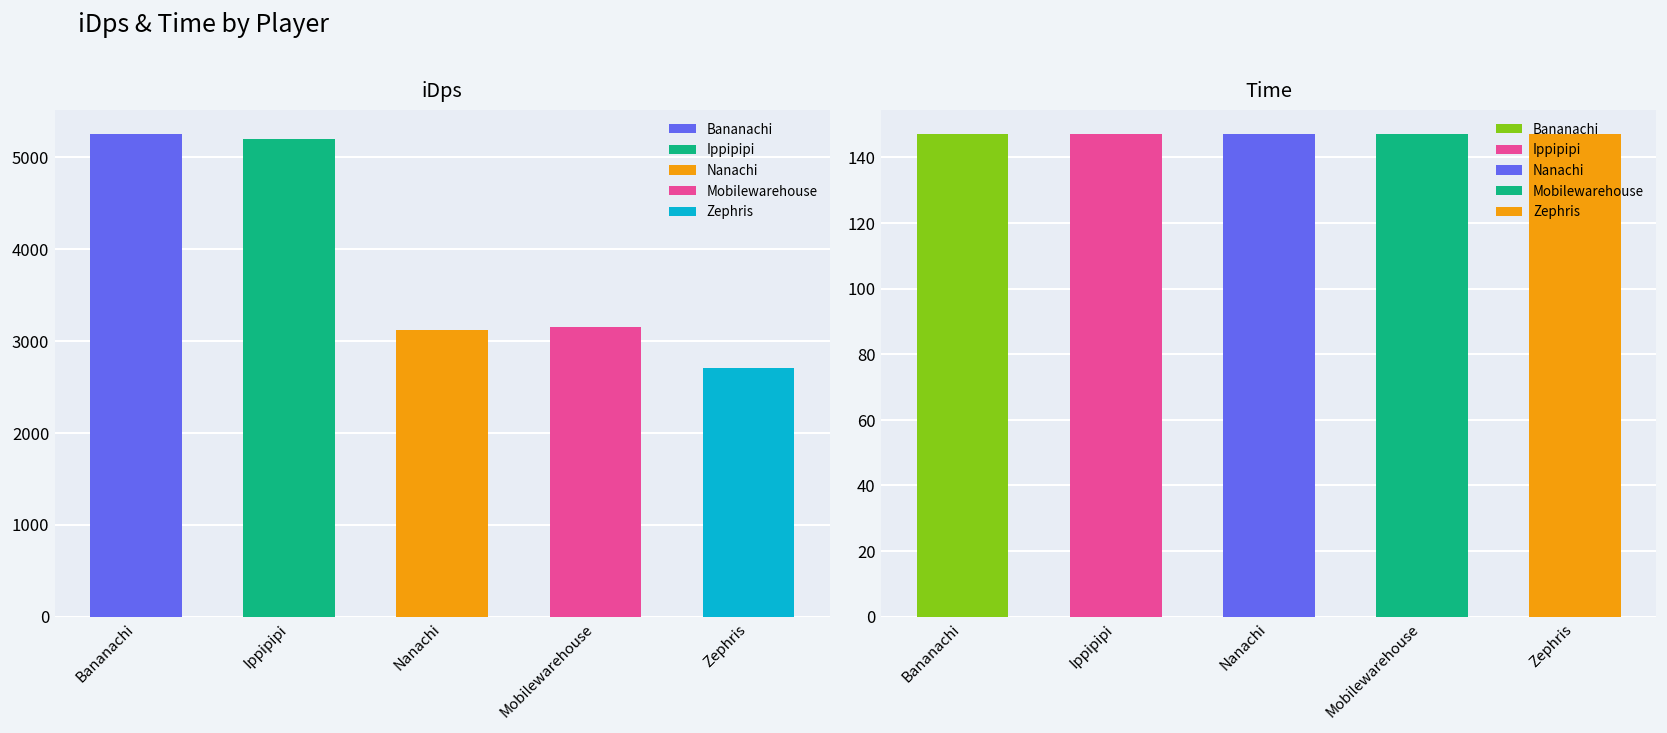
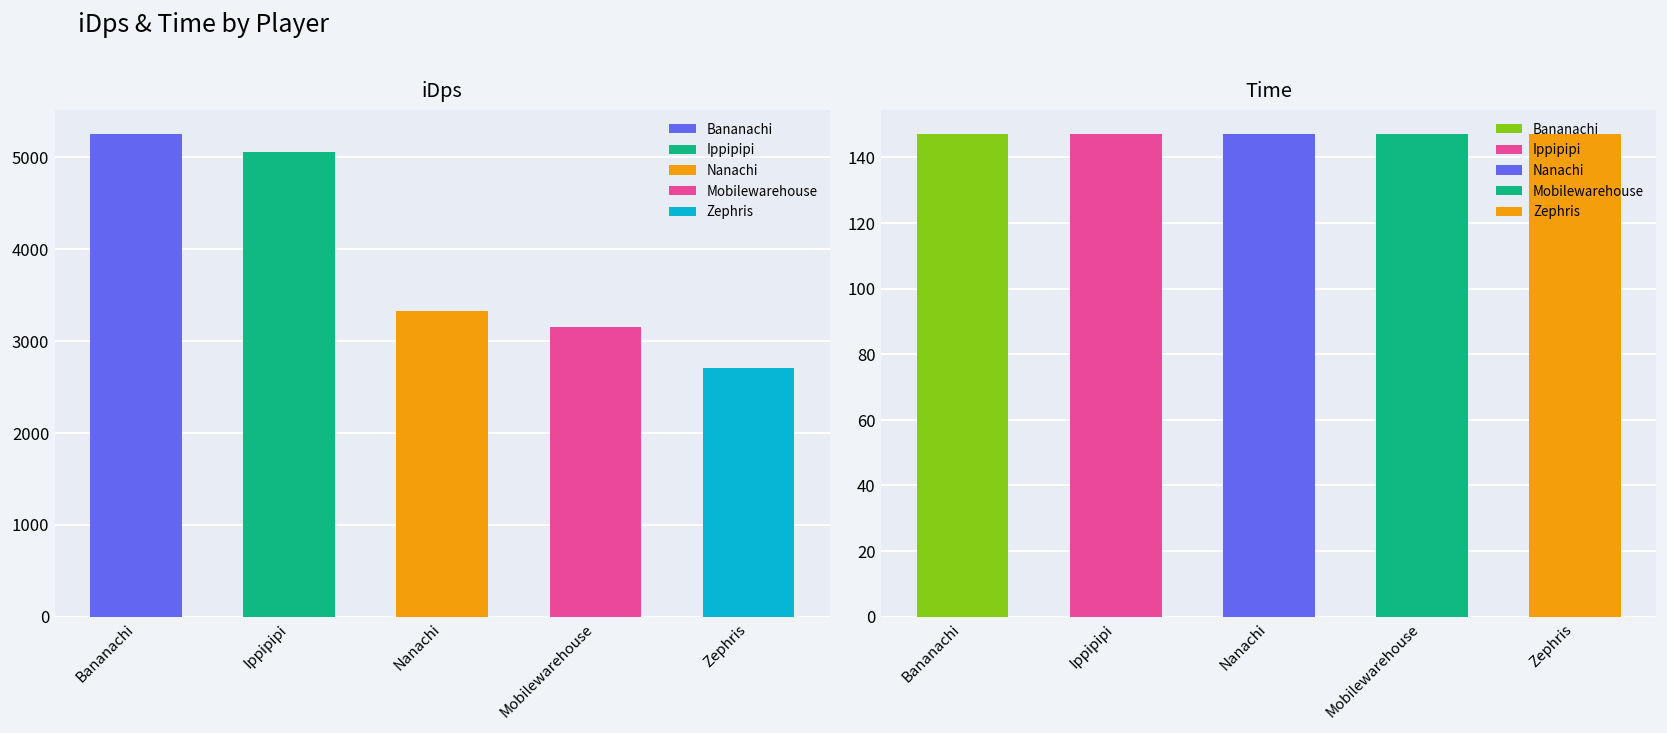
  {
    "iDps": {
      "Bananachi": 5200,
-     "Ippipipi": 5200,
-     "Nanachi": 3100,
+     "Ippipipi": 5100,
+     "Nanachi": 3300,
      "Mobilewarehouse": 3200,
      "Zephris": 2700
    },
    "Time": {
      "Bananachi": 147,
      "Ippipipi": 147,
      "Nanachi": 147,
      "Mobilewarehouse": 147,
      "Zephris": 147
    }
  }
